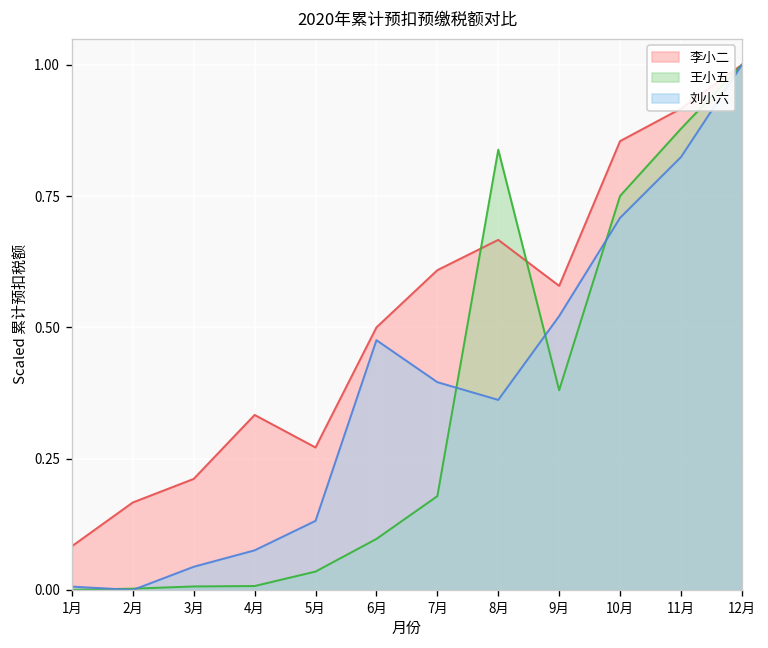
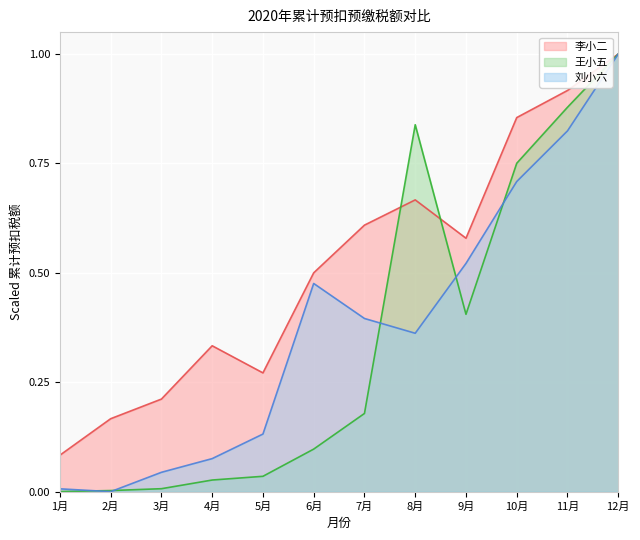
  {
    "李小二": {
      "1月": 0.08,
      "2月": 0.17,
      "3月": 0.21,
      "4月": 0.33,
      "5月": 0.27,
      "6月": 0.50,
      "7月": 0.61,
      "8月": 0.67,
      "9月": 0.58,
      "10月": 0.85,
      "11月": 0.92
    },
    "王小五": {
      "1月": 0.00,
      "3月": 0.01,
-     "4月": 0.01,
+     "4月": 0.03,
      "5月": 0.04,
      "6月": 0.10,
      "7月": 0.18,
      "8月": 0.84,
-     "9月": 0.38,
+     "9月": 0.41,
      "10月": 0.75,
      "11月": 0.88
    },
    "刘小六": {
      "1月": 0.01,
      "3月": 0.04,
      "4月": 0.08,
      "5月": 0.13,
      "6月": 0.48,
      "7月": 0.40,
      "8月": 0.36,
      "9月": 0.52,
      "10月": 0.71,
      "11月": 0.82
    }
  }
